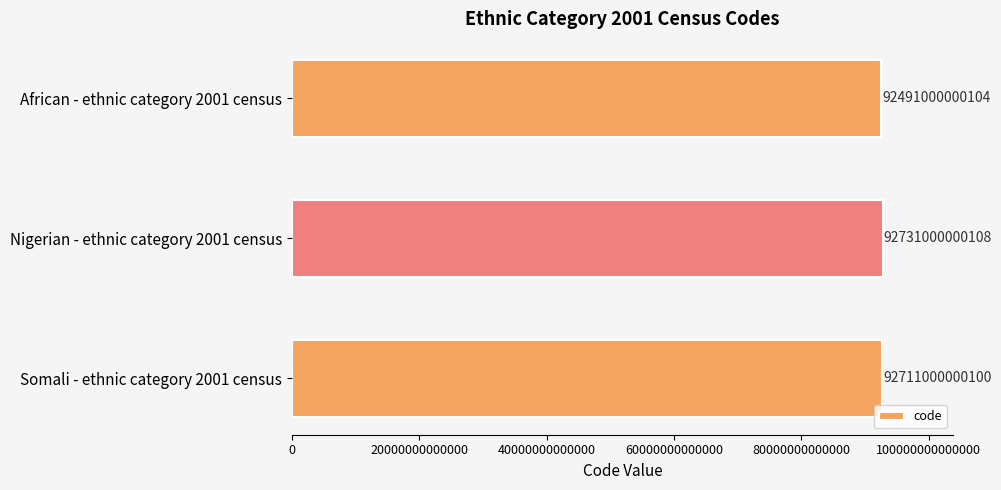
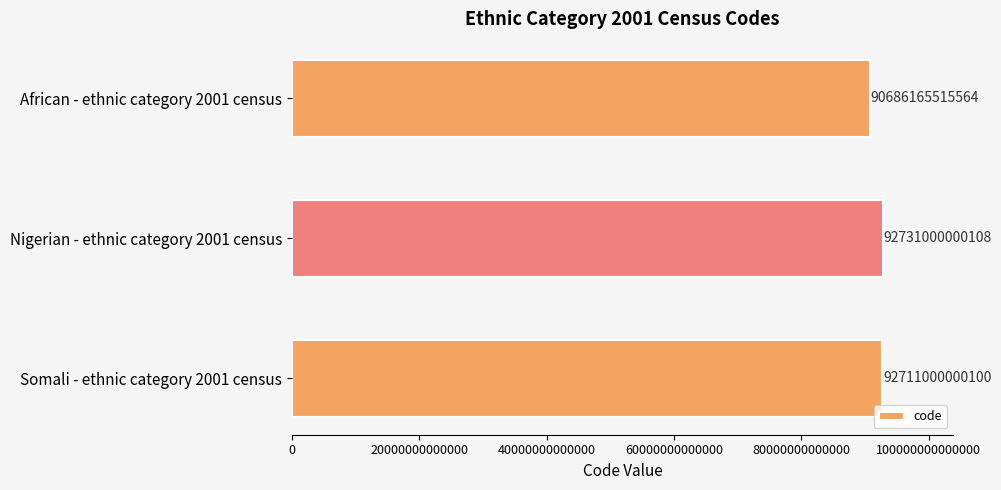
  {
-   "African - ethnic category 2001 census": 92491000000104,
+   "African - ethnic category 2001 census": 90686165515564,
    "Nigerian - ethnic category 2001 census": 92731000000108,
    "Somali - ethnic category 2001 census": 92711000000100
  }
